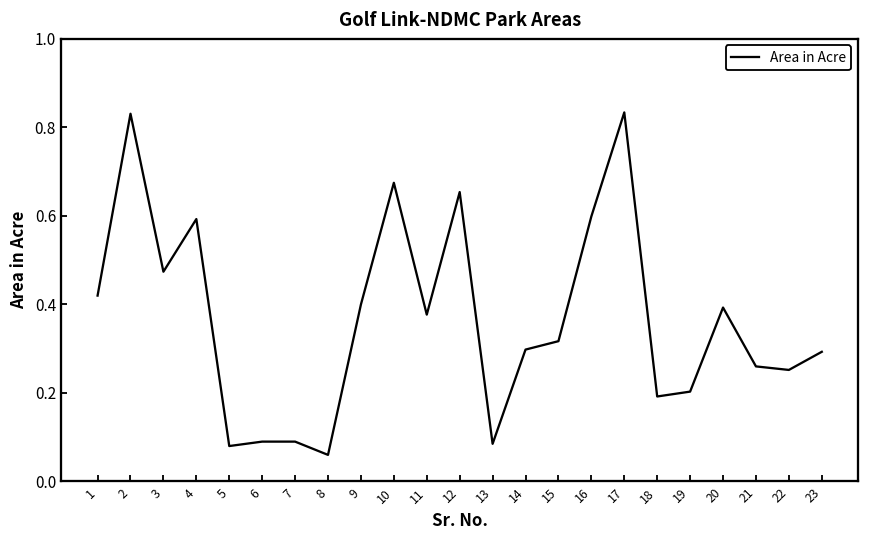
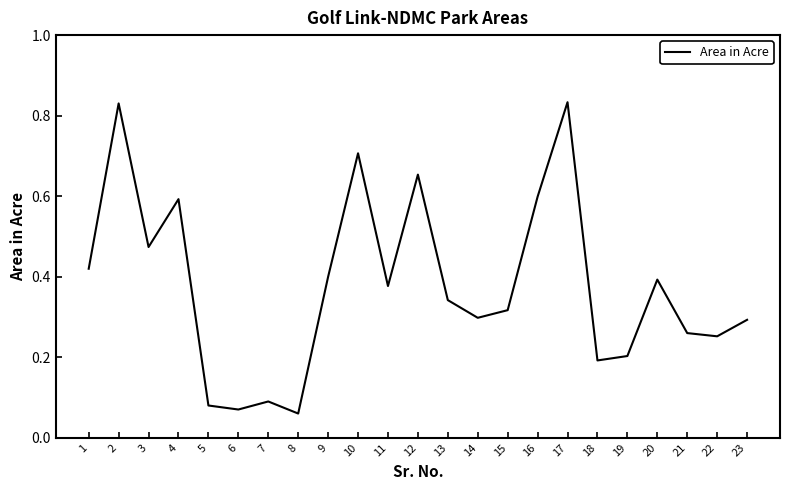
  {
    "1": 0.42,
    "2": 0.83,
    "3": 0.47,
    "4": 0.59,
    "5": 0.08,
-   "6": 0.09,
+   "6": 0.07,
    "7": 0.09,
    "8": 0.06,
    "9": 0.40,
-   "10": 0.68,
+   "10": 0.71,
    "11": 0.38,
    "12": 0.65,
-   "13": 0.09,
+   "13": 0.34,
    "14": 0.30,
    "15": 0.32,
    "16": 0.60,
    "17": 0.83,
    "18": 0.19,
    "19": 0.20,
    "20": 0.39,
    "21": 0.26,
    "22": 0.25,
    "23": 0.29
  }
